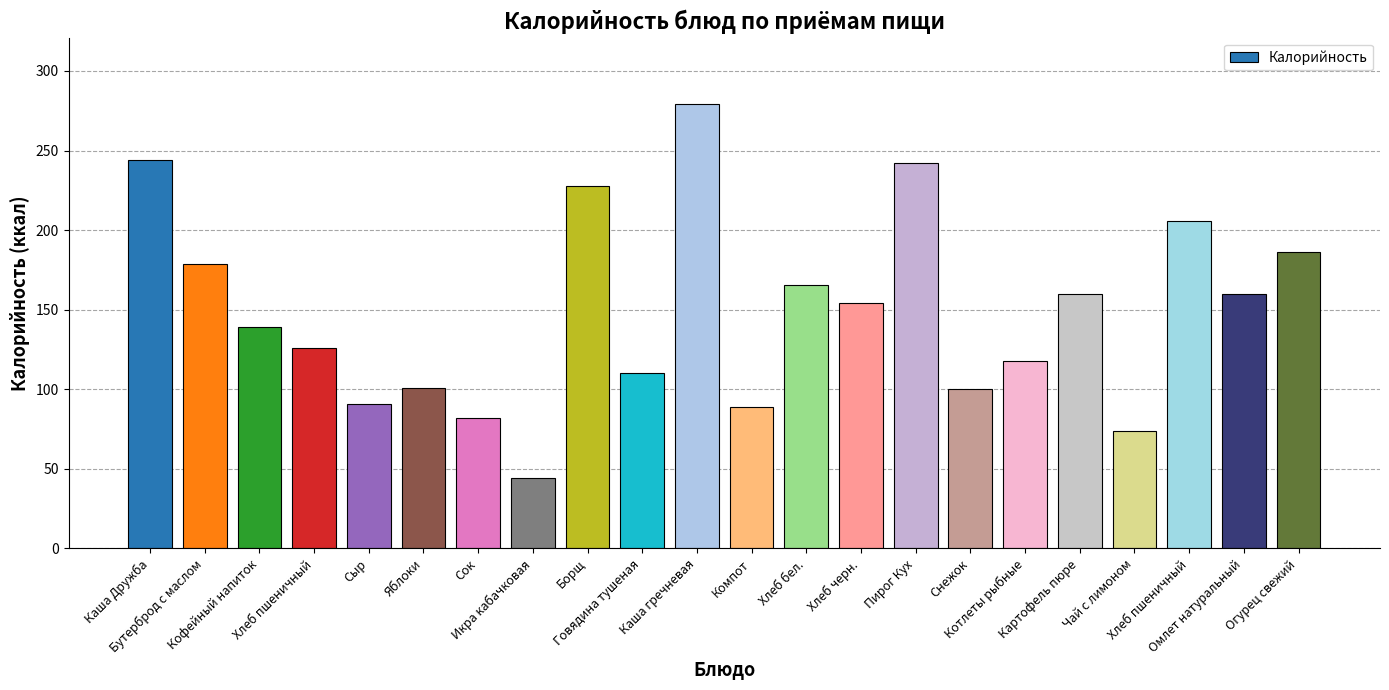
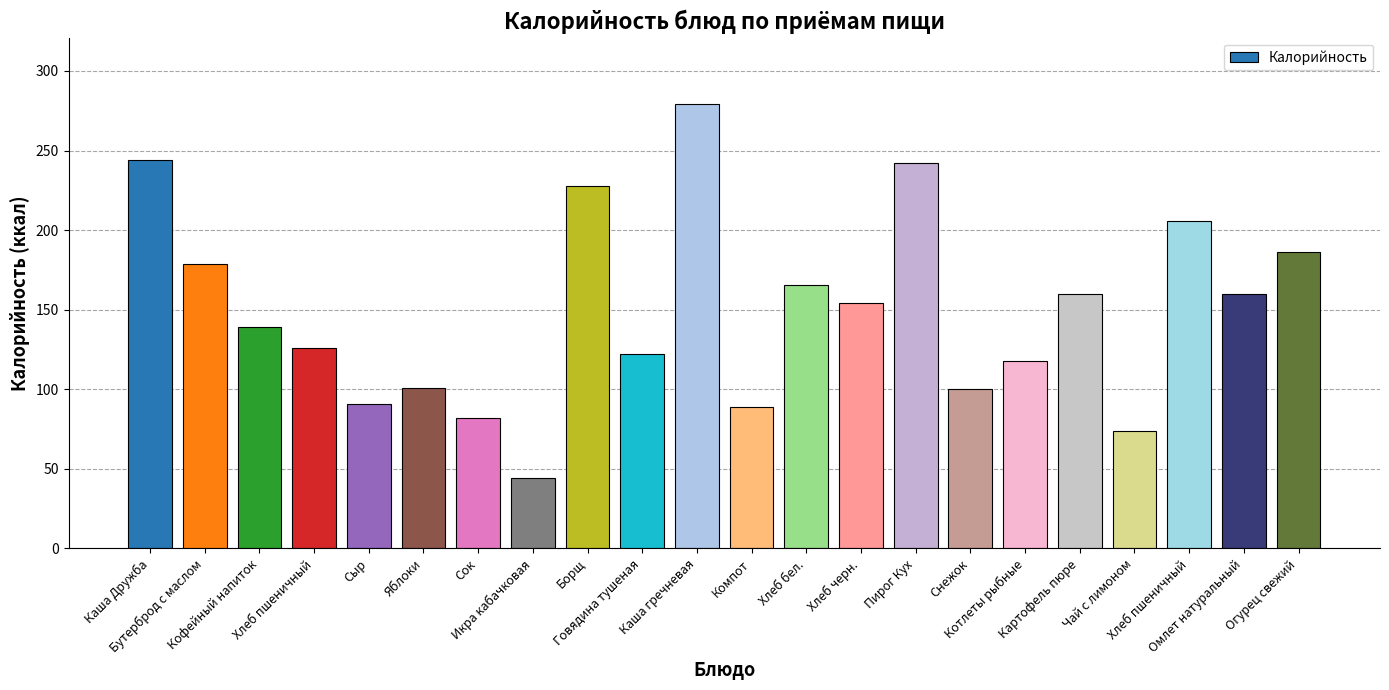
  {
    "Каша Дружба": 244,
    "Бутерброд с маслом": 179,
    "Кофейный напиток": 139,
    "Сыр": 91,
    "Яблоки": 101,
    "Сок": 82,
    "Икра кабачковая": 44,
    "Борщ": 228,
-   "Говядина тушеная": 110,
+   "Говядина тушеная": 122,
    "Каша гречневая": 279,
    "Компот": 89,
    "Хлеб бел.": 166,
    "Хлеб черн.": 155,
    "Пирог Кух": 242,
    "Снежок": 100,
    "Котлеты рыбные": 118,
    "Картофель пюре": 160,
    "Чай с лимоном": 74,
    "Омлет натуральный": 160,
    "Огурец свежий": 186
  }
